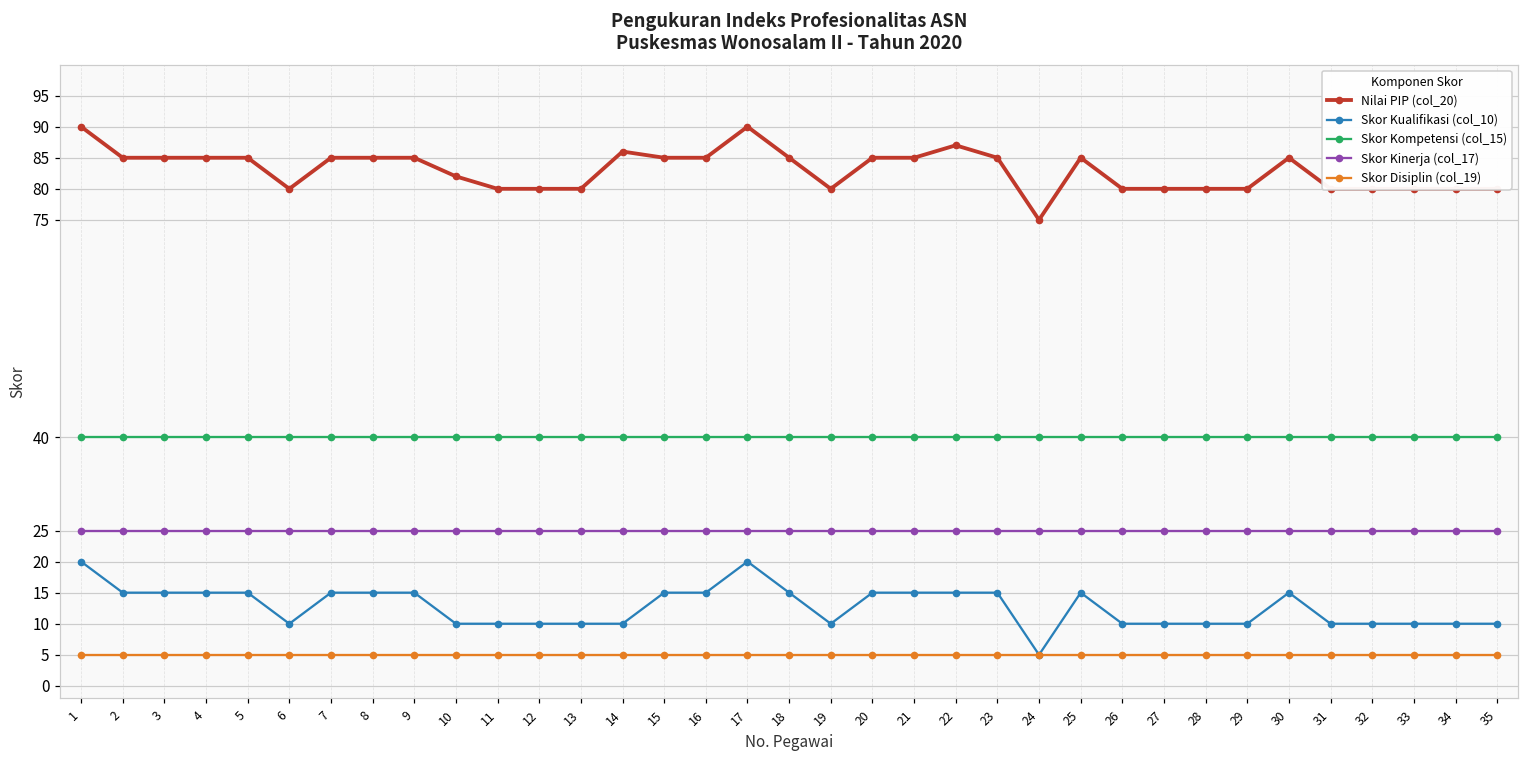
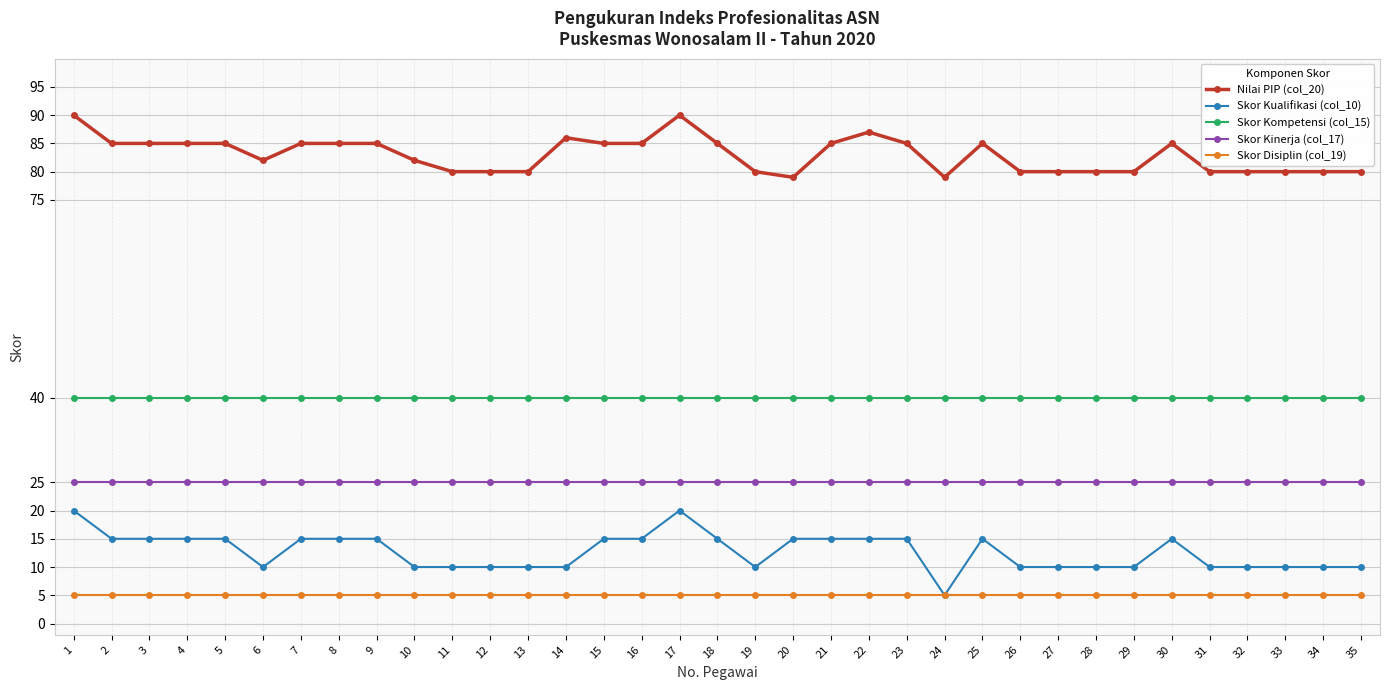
  {
    "Nilai PIP (col_20)": {
      "1": 90,
      "2": 85,
      "3": 85,
      "4": 85,
      "5": 85,
-     "6": 80,
+     "6": 82,
      "7": 85,
      "8": 85,
      "9": 85,
      "10": 82,
      "11": 80,
      "12": 80,
      "13": 80,
      "14": 86,
      "15": 85,
      "16": 85,
      "17": 90,
      "18": 85,
      "19": 80,
-     "20": 85,
+     "20": 79,
      "21": 85,
      "22": 87,
      "23": 85,
-     "24": 75,
+     "24": 79,
      "25": 85,
      "26": 80,
      "27": 80,
      "28": 80,
      "29": 80,
      "30": 85,
      "31": 80,
      "32": 80,
      "33": 80,
      "34": 80,
      "35": 80
    },
    "Skor Kualifikasi (col_10)": {
      "1": 20,
      "2": 15,
      "3": 15,
      "4": 15,
      "5": 15,
      "6": 10,
      "7": 15,
      "8": 15,
      "9": 15,
      "10": 10,
      "11": 10,
      "12": 10,
      "13": 10,
      "14": 10,
      "15": 15,
      "16": 15,
      "17": 20,
      "18": 15,
      "19": 10,
      "20": 15,
      "21": 15,
      "22": 15,
      "23": 15,
      "25": 15,
      "26": 10,
      "27": 10,
      "28": 10,
      "29": 10,
      "30": 15,
      "31": 10,
      "32": 10,
      "33": 10,
      "34": 10,
      "35": 10
    },
    "Skor Kompetensi (col_15)": {
      "1": 40,
      "2": 40,
      "3": 40,
      "4": 40,
      "5": 40,
      "6": 40,
      "7": 40,
      "8": 40,
      "9": 40,
      "10": 40,
      "11": 40,
      "12": 40,
      "13": 40,
      "14": 40,
      "15": 40,
      "16": 40,
      "17": 40,
      "18": 40,
      "19": 40,
      "20": 40,
      "21": 40,
      "22": 40,
      "23": 40,
      "24": 40,
      "25": 40,
      "26": 40,
      "27": 40,
      "28": 40,
      "29": 40,
      "30": 40,
      "31": 40,
      "32": 40,
      "33": 40,
      "34": 40,
      "35": 40
    },
    "Skor Kinerja (col_17)": {
      "1": 25,
      "2": 25,
      "3": 25,
      "4": 25,
      "5": 25,
      "6": 25,
      "7": 25,
      "8": 25,
      "9": 25,
      "10": 25,
      "11": 25,
      "12": 25,
      "13": 25,
      "14": 25,
      "15": 25,
      "16": 25,
      "17": 25,
      "18": 25,
      "19": 25,
      "20": 25,
      "21": 25,
      "22": 25,
      "23": 25,
      "24": 25,
      "25": 25,
      "26": 25,
      "27": 25,
      "28": 25,
      "29": 25,
      "30": 25,
      "31": 25,
      "32": 25,
      "33": 25,
      "34": 25,
      "35": 25
    },
    "Skor Disiplin (col_19)": {
      "1": 5,
      "2": 5,
      "3": 5,
      "4": 5,
      "5": 5,
      "6": 5,
      "7": 5,
      "8": 5,
      "9": 5,
      "10": 5,
      "11": 5,
      "12": 5,
      "13": 5,
      "14": 5,
      "15": 5,
      "16": 5,
      "17": 5,
      "18": 5,
      "19": 5,
      "20": 5,
      "21": 5,
      "22": 5,
      "23": 5,
      "25": 5,
      "26": 5,
      "27": 5,
      "28": 5,
      "29": 5,
      "30": 5,
      "31": 5,
      "32": 5,
      "33": 5,
      "34": 5,
      "35": 5
    }
  }
